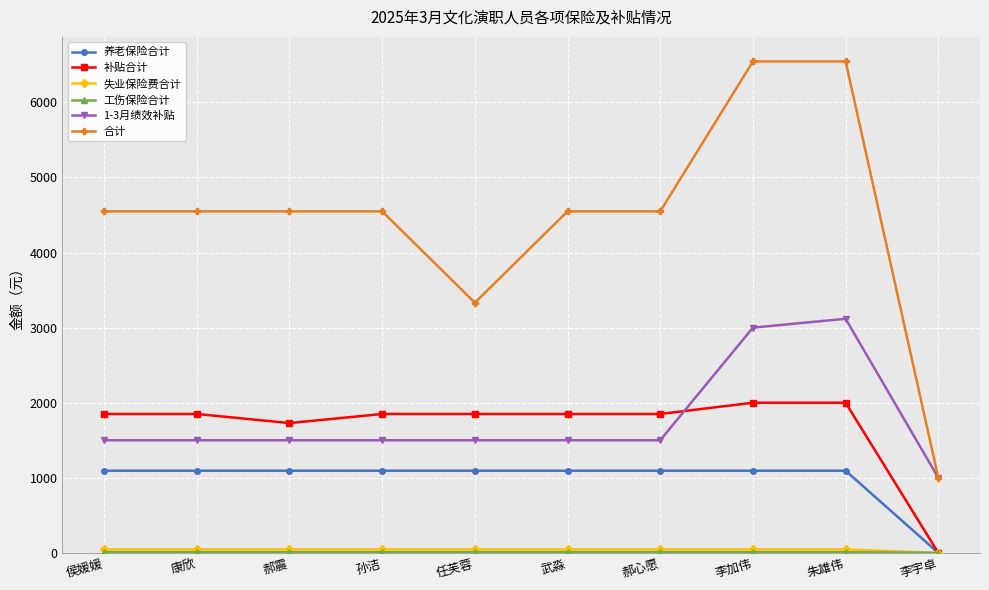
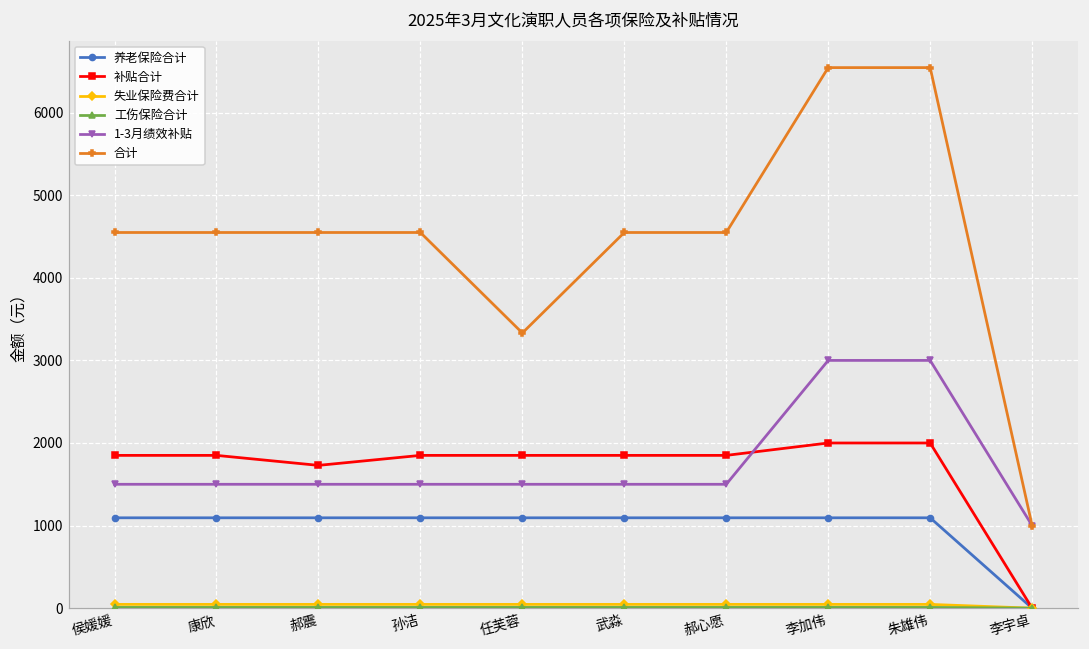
  {
    "养老保险合计": {
      "侯媛媛": 1100,
      "康欣": 1100,
      "郝震": 1100,
      "孙洁": 1100,
      "任芙蓉": 1100,
      "武淼": 1100,
      "郝心愿": 1100,
      "李加伟": 1100,
      "朱雄伟": 1100
    },
    "补贴合计": {
      "侯媛媛": 1900,
      "康欣": 1900,
      "郝震": 1700,
      "孙洁": 1900,
      "任芙蓉": 1900,
      "武淼": 1900,
      "郝心愿": 1900,
      "李加伟": 2000,
      "朱雄伟": 2000
    },
    "失业保险费合计": {
      "侯媛媛": 0,
      "康欣": 0,
      "郝震": 0,
      "孙洁": 0,
      "任芙蓉": 0,
      "武淼": 0,
      "郝心愿": 0,
      "李加伟": 0,
      "朱雄伟": 0
    },
    "工伤保险合计": {
      "侯媛媛": 0,
      "康欣": 0,
      "郝震": 0,
      "孙洁": 0,
      "任芙蓉": 0,
      "武淼": 0,
      "郝心愿": 0,
      "李加伟": 0,
      "朱雄伟": 0
    },
    "1-3月绩效补贴": {
      "侯媛媛": 1500,
      "康欣": 1500,
      "郝震": 1500,
      "孙洁": 1500,
      "任芙蓉": 1500,
      "武淼": 1500,
      "郝心愿": 1500,
      "李加伟": 3000,
-     "朱雄伟": 3100
+     "朱雄伟": 3000
    },
    "合计": {
      "侯媛媛": 4500,
      "康欣": 4500,
      "郝震": 4500,
      "孙洁": 4500,
      "任芙蓉": 3300,
      "武淼": 4500,
      "郝心愿": 4500,
      "李加伟": 6500,
      "朱雄伟": 6500
    }
  }
